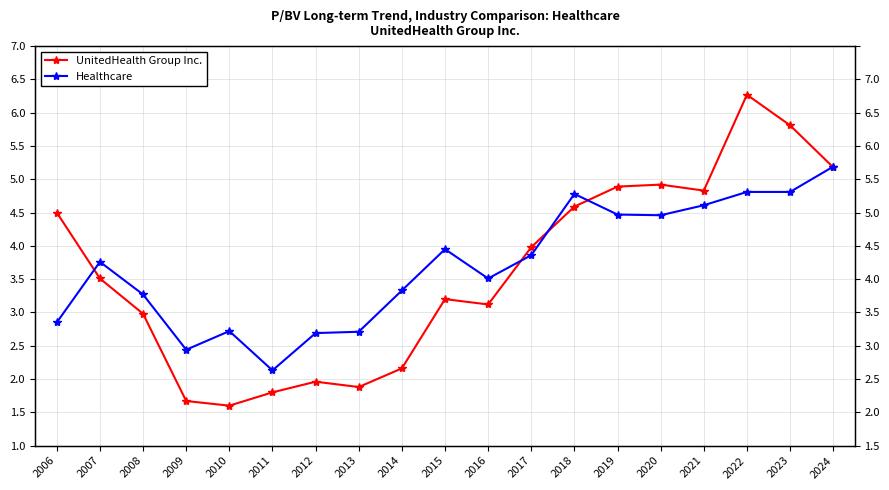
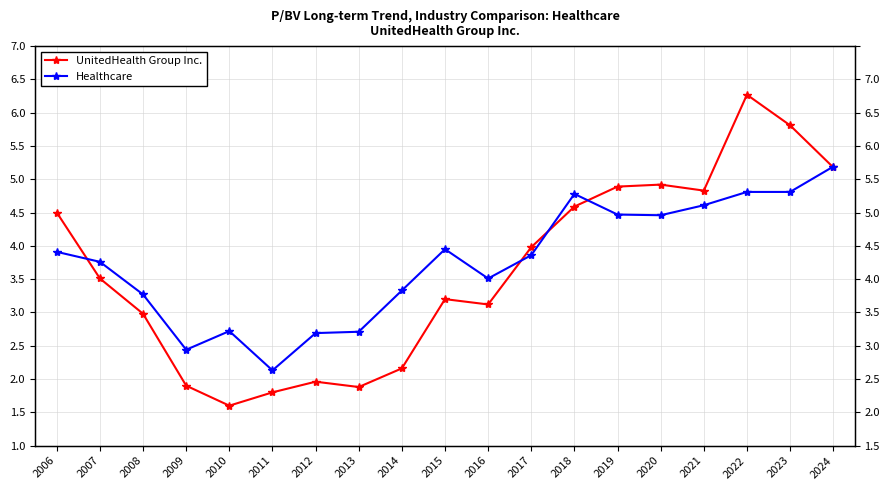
  {
    "UnitedHealth Group Inc.": {
      "2006": 4.5,
      "2007": 3.5,
      "2008": 3.0,
-     "2009": 1.7,
+     "2009": 1.9,
      "2010": 1.6,
      "2011": 1.8,
      "2012": 2.0,
      "2013": 1.9,
      "2014": 2.2,
      "2015": 3.2,
      "2016": 3.1,
      "2017": 4.0,
      "2018": 4.6,
      "2019": 4.9,
      "2020": 4.9,
      "2021": 4.8,
      "2022": 6.3,
      "2023": 5.8
    },
    "Healthcare": {
-     "2006": 2.9,
+     "2006": 3.9,
      "2007": 3.8,
      "2008": 3.3,
      "2009": 2.4,
      "2010": 2.7,
      "2011": 2.1,
      "2012": 2.7,
      "2013": 2.7,
      "2014": 3.3,
      "2015": 4.0,
      "2016": 3.5,
      "2017": 3.9,
      "2018": 4.8,
      "2019": 4.5,
      "2020": 4.5,
      "2021": 4.6,
      "2022": 4.8,
      "2023": 4.8
    }
  }
